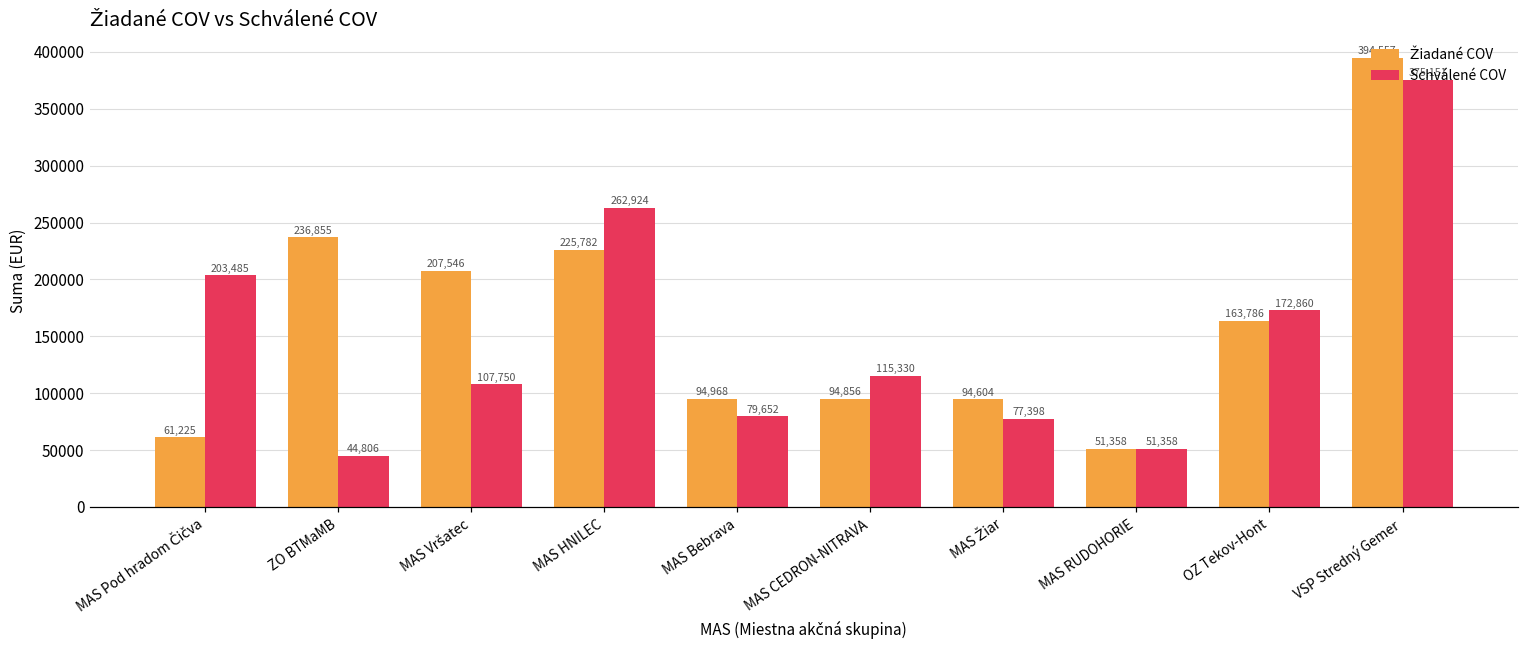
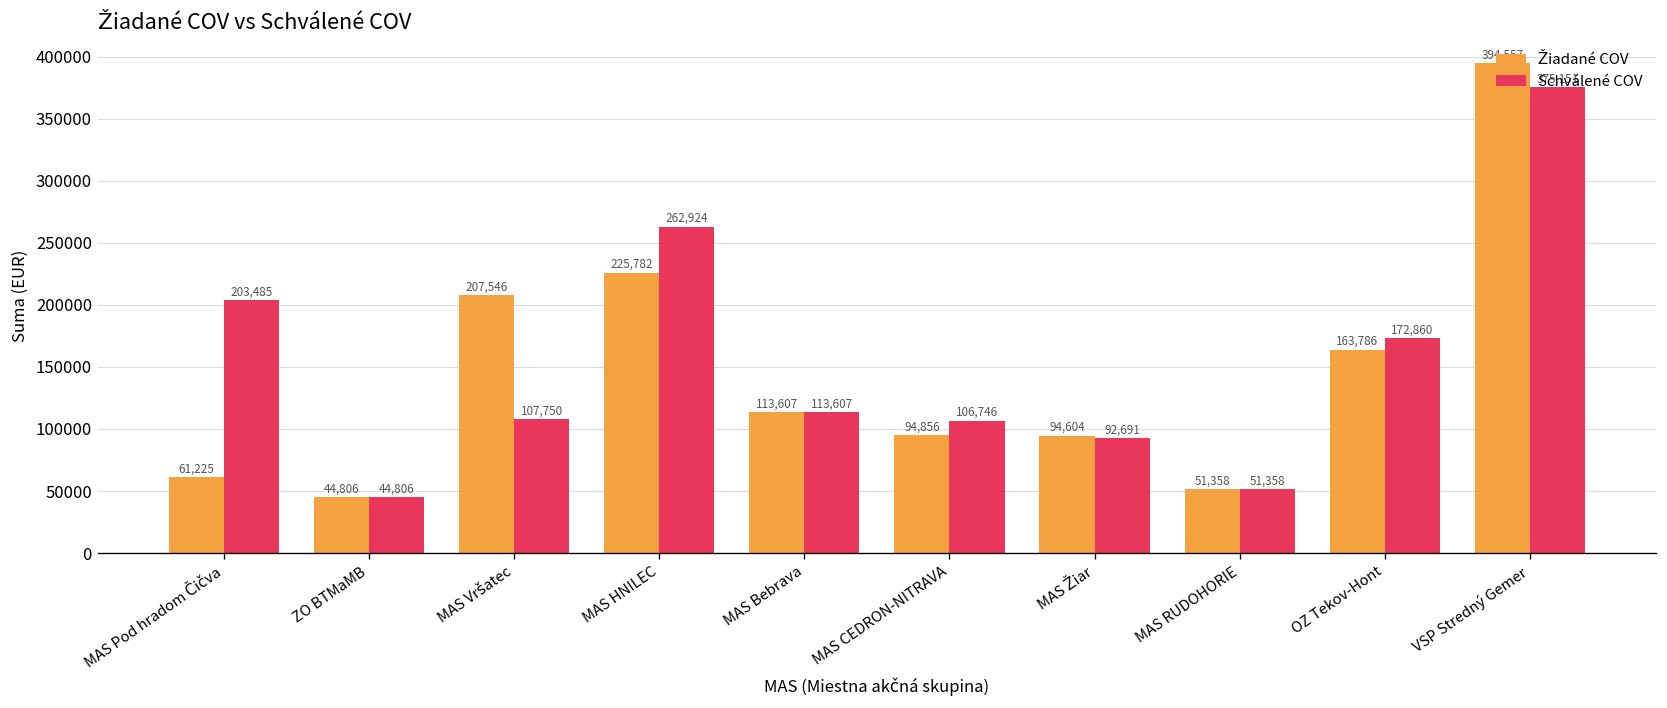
  {
    "Žiadané COV": {
      "MAS Pod hradom Čičva": "61,225",
-     "ZO BTMaMB": "236,855",
+     "ZO BTMaMB": "44,806",
      "MAS Vršatec": "207,546",
      "MAS HNILEC": "225,782",
-     "MAS Bebrava": "94,968",
+     "MAS Bebrava": "113,607",
      "MAS CEDRON-NITRAVA": "94,856",
      "MAS Žiar": "94,604",
      "MAS RUDOHORIE": "51,358",
      "OZ Tekov-Hont": "163,786",
      "VSP Stredný Gemer": "394,557"
    },
    "Schválené COV": {
      "MAS Pod hradom Čičva": "203,485",
      "ZO BTMaMB": "44,806",
      "MAS Vršatec": "107,750",
      "MAS HNILEC": "262,924",
-     "MAS Bebrava": "79,652",
-     "MAS CEDRON-NITRAVA": "115,330",
-     "MAS Žiar": "77,398",
+     "MAS Bebrava": "113,607",
+     "MAS CEDRON-NITRAVA": "106,746",
+     "MAS Žiar": "92,691",
      "MAS RUDOHORIE": "51,358",
      "OZ Tekov-Hont": "172,860",
      "VSP Stredný Gemer": "375,151"
    }
  }
